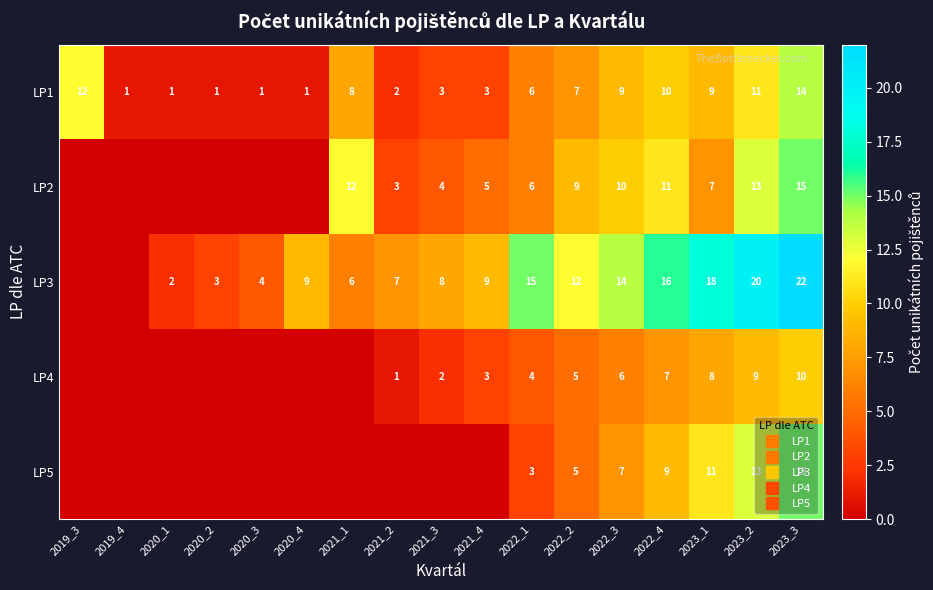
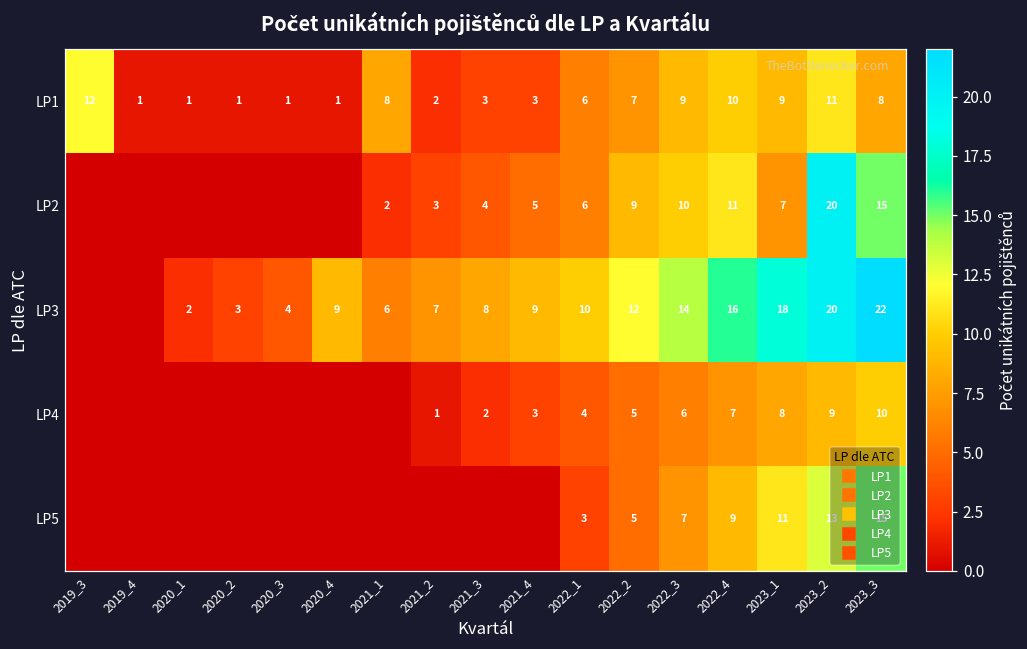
  {
    "LP1": {
      "2019_3": 12,
      "2019_4": 1,
      "2020_1": 1,
      "2020_2": 1,
      "2020_3": 1,
      "2020_4": 1,
      "2021_1": 8,
      "2021_2": 2,
      "2021_3": 3,
      "2021_4": 3,
      "2022_1": 6,
      "2022_2": 7,
      "2022_3": 9,
      "2022_4": 10,
      "2023_1": 9,
-     "2023_3": 14
+     "2023_3": 8
    },
    "LP2": {
-     "2021_1": 12,
+     "2021_1": 2,
      "2021_2": 3,
      "2021_3": 4,
      "2021_4": 5,
      "2022_1": 6,
      "2022_2": 9,
      "2022_3": 10,
      "2022_4": 11,
      "2023_1": 7,
-     "2023_2": 13,
+     "2023_2": 20,
      "2023_3": 15
    },
    "LP3": {
      "2020_1": 2,
      "2020_2": 3,
      "2020_3": 4,
      "2020_4": 9,
      "2021_1": 6,
      "2021_2": 7,
      "2021_3": 8,
      "2021_4": 9,
-     "2022_1": 15,
+     "2022_1": 10,
      "2022_2": 12,
      "2022_3": 14,
      "2022_4": 16,
      "2023_1": 18,
      "2023_2": 20,
      "2023_3": 22
    },
    "LP4": {
      "2021_2": 1,
      "2021_3": 2,
      "2021_4": 3,
      "2022_1": 4,
      "2022_2": 5,
      "2022_3": 6,
      "2022_4": 7,
      "2023_1": 8,
      "2023_2": 9,
      "2023_3": 10
    },
    "LP5": {
      "2022_1": 3,
      "2022_2": 5,
      "2022_3": 7,
      "2022_4": 9,
      "2023_1": 11
    }
  }
